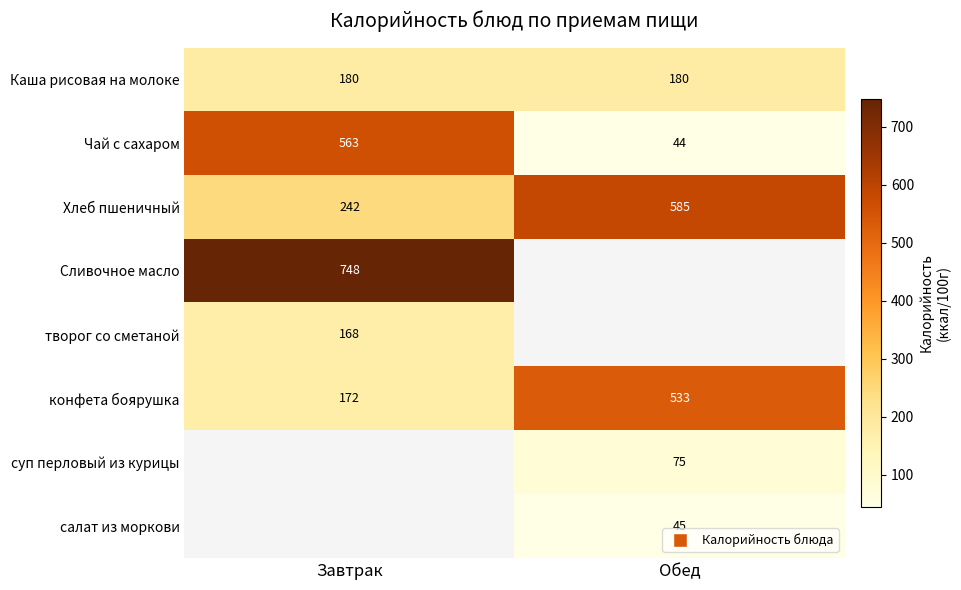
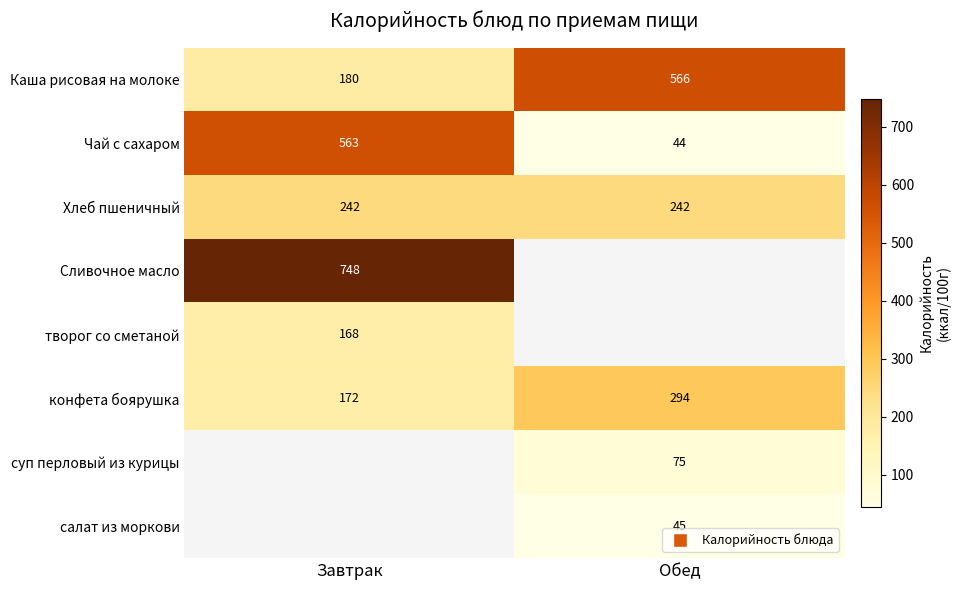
  {
    "Каша рисовая на молоке": {
      "Завтрак": 180,
-     "Обед": 180
+     "Обед": 566
    },
    "Чай с сахаром": {
      "Завтрак": 563,
      "Обед": 44
    },
    "Хлеб пшеничный": {
      "Завтрак": 242,
-     "Обед": 585
+     "Обед": 242
    },
    "Сливочное масло": {
      "Завтрак": 748
    },
    "творог со сметаной": {
      "Завтрак": 168
    },
    "конфета боярушка": {
      "Завтрак": 172,
-     "Обед": 533
+     "Обед": 294
    },
    "суп перловый из курицы": {
      "Обед": 75
    }
  }
